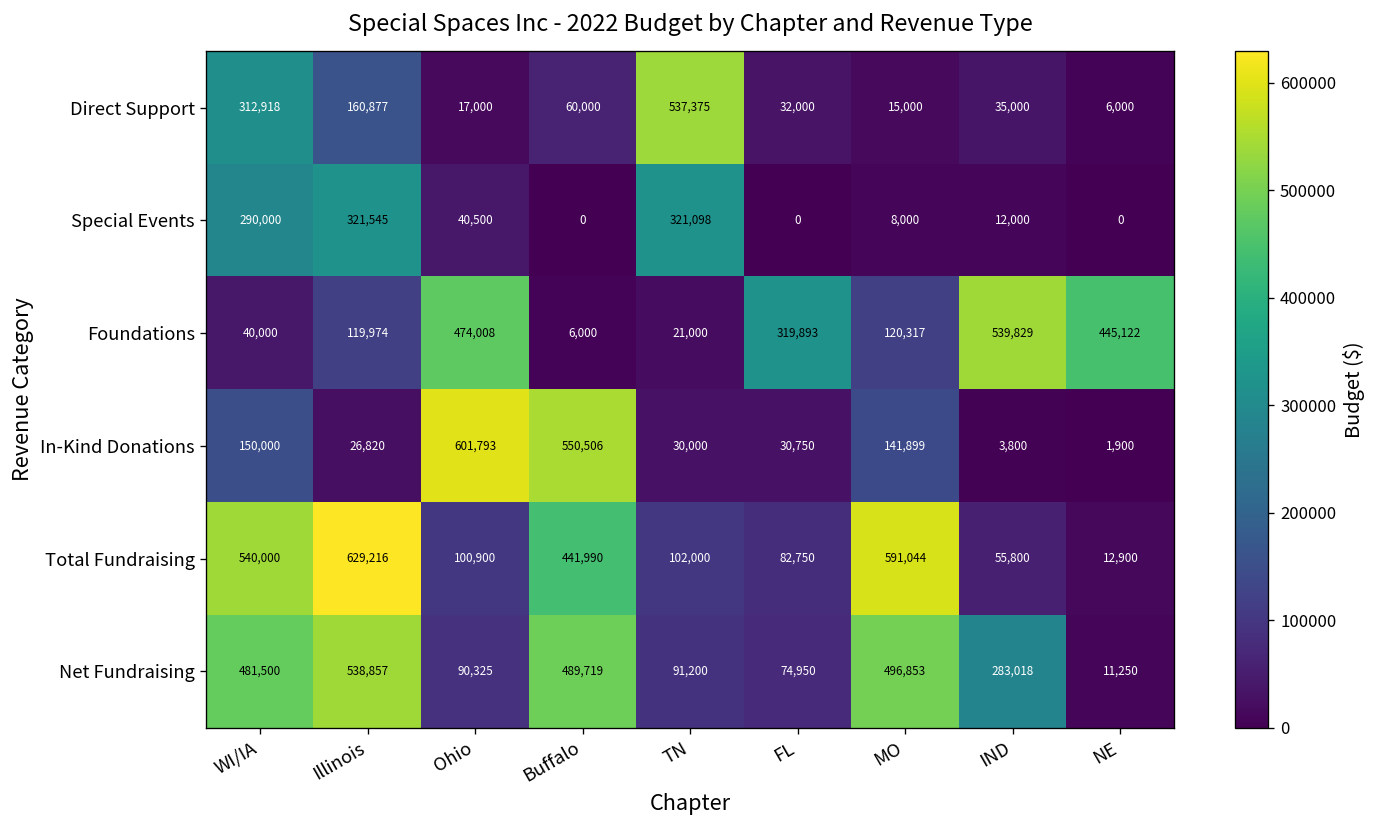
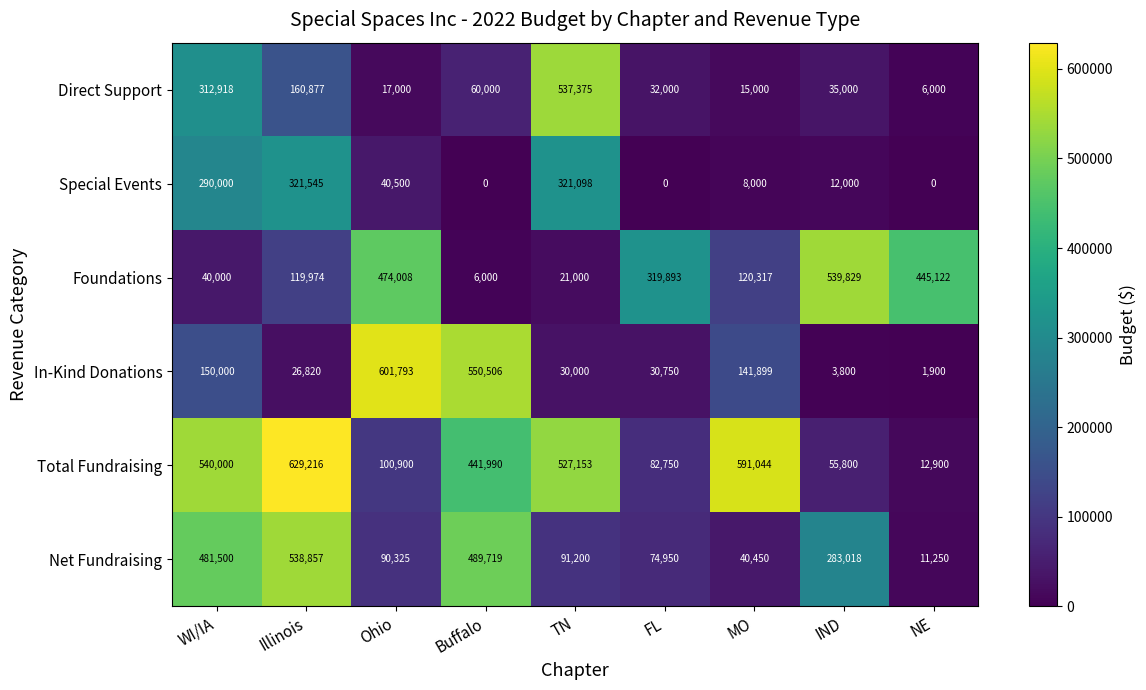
  {
    "Direct Support": {
      "WI/IA": "312,918",
      "Illinois": "160,877",
      "Ohio": "17,000",
      "Buffalo": "60,000",
      "TN": "537,375",
      "FL": "32,000",
      "MO": "15,000",
      "IND": "35,000",
      "NE": "6,000"
    },
    "Special Events": {
      "WI/IA": "290,000",
      "Illinois": "321,545",
      "Ohio": "40,500",
      "Buffalo": "0",
      "TN": "321,098",
      "FL": "0",
      "MO": "8,000",
      "IND": "12,000",
      "NE": "0"
    },
    "Foundations": {
      "WI/IA": "40,000",
      "Illinois": "119,974",
      "Ohio": "474,008",
      "Buffalo": "6,000",
      "TN": "21,000",
      "FL": "319,893",
      "MO": "120,317",
      "IND": "539,829",
      "NE": "445,122"
    },
    "In-Kind Donations": {
      "WI/IA": "150,000",
      "Illinois": "26,820",
      "Ohio": "601,793",
      "Buffalo": "550,506",
      "TN": "30,000",
      "FL": "30,750",
      "MO": "141,899",
      "IND": "3,800",
      "NE": "1,900"
    },
    "Total Fundraising": {
      "WI/IA": "540,000",
      "Illinois": "629,216",
      "Ohio": "100,900",
      "Buffalo": "441,990",
-     "TN": "102,000",
+     "TN": "527,153",
      "FL": "82,750",
      "MO": "591,044",
      "IND": "55,800",
      "NE": "12,900"
    },
    "Net Fundraising": {
      "WI/IA": "481,500",
      "Illinois": "538,857",
      "Ohio": "90,325",
      "Buffalo": "489,719",
      "TN": "91,200",
      "FL": "74,950",
-     "MO": "496,853",
+     "MO": "40,450",
      "IND": "283,018",
      "NE": "11,250"
    }
  }
